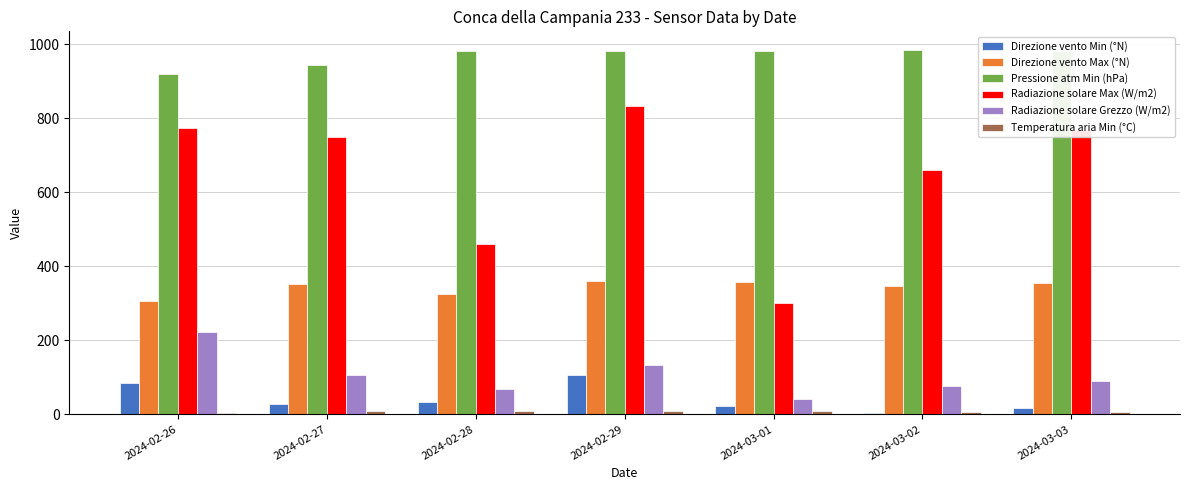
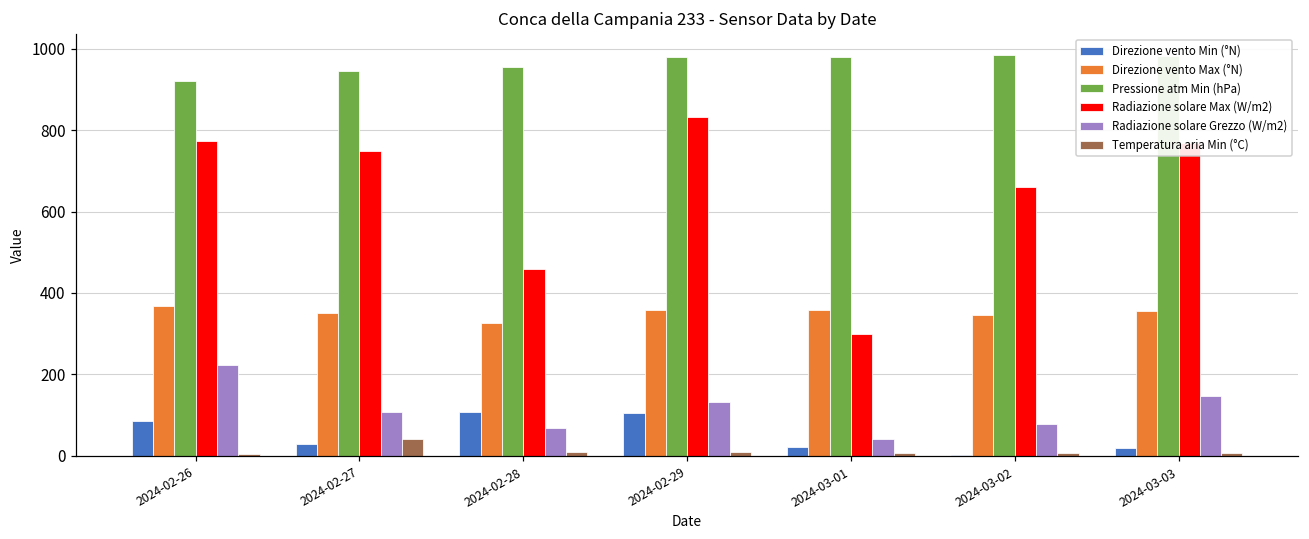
  {
    "Direzione vento Min (°N)": {
      "2024-02-26": 90,
      "2024-02-27": 30,
-     "2024-02-28": 30,
+     "2024-02-28": 110,
      "2024-02-29": 110,
      "2024-03-01": 20,
      "2024-03-03": 20
    },
    "Direzione vento Max (°N)": {
-     "2024-02-26": 310,
+     "2024-02-26": 370,
      "2024-02-27": 350,
      "2024-02-28": 330,
      "2024-02-29": 360,
      "2024-03-01": 360,
      "2024-03-02": 350,
      "2024-03-03": 360
    },
    "Pressione atm Min (hPa)": {
      "2024-02-26": 920,
      "2024-02-27": 940,
-     "2024-02-28": 980,
+     "2024-02-28": 950,
      "2024-02-29": 980,
      "2024-03-01": 980,
      "2024-03-02": 990
    },
    "Radiazione solare Max (W/m2)": {
      "2024-02-26": 770,
      "2024-02-27": 750,
      "2024-02-28": 460,
      "2024-02-29": 830,
      "2024-03-01": 300,
      "2024-03-02": 660
    },
    "Radiazione solare Grezzo (W/m2)": {
      "2024-02-26": 220,
      "2024-02-27": 110,
      "2024-02-28": 70,
      "2024-02-29": 130,
      "2024-03-01": 40,
      "2024-03-02": 80,
-     "2024-03-03": 90
+     "2024-03-03": 150
    },
    "Temperatura aria Min (°C)": {
-     "2024-02-27": 10,
+     "2024-02-27": 40,
      "2024-02-28": 10,
      "2024-02-29": 10,
      "2024-03-01": 10,
      "2024-03-02": 10
    }
  }
